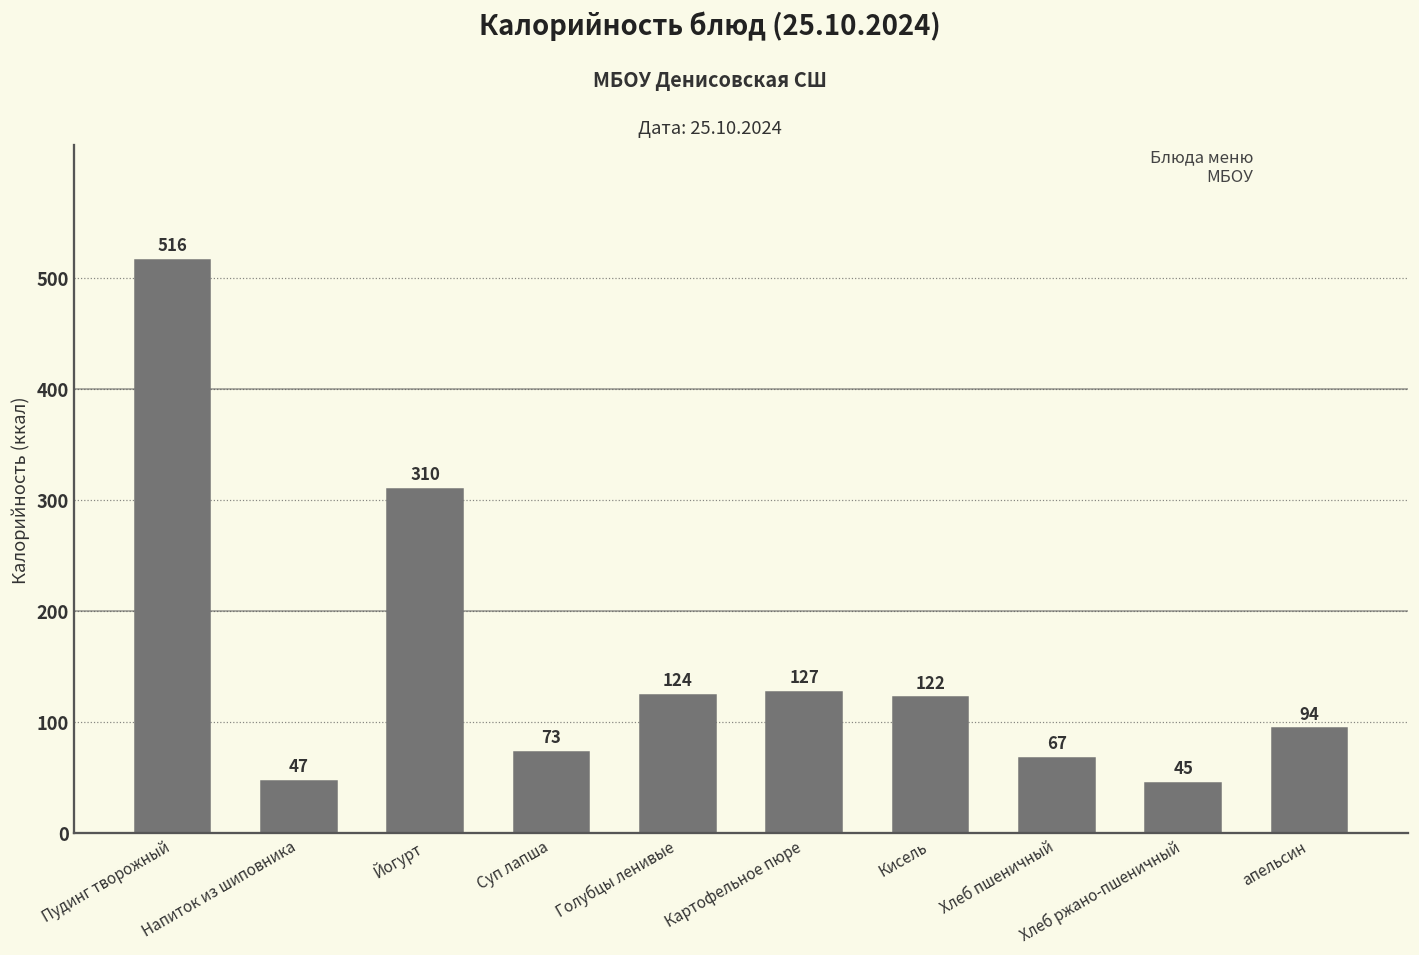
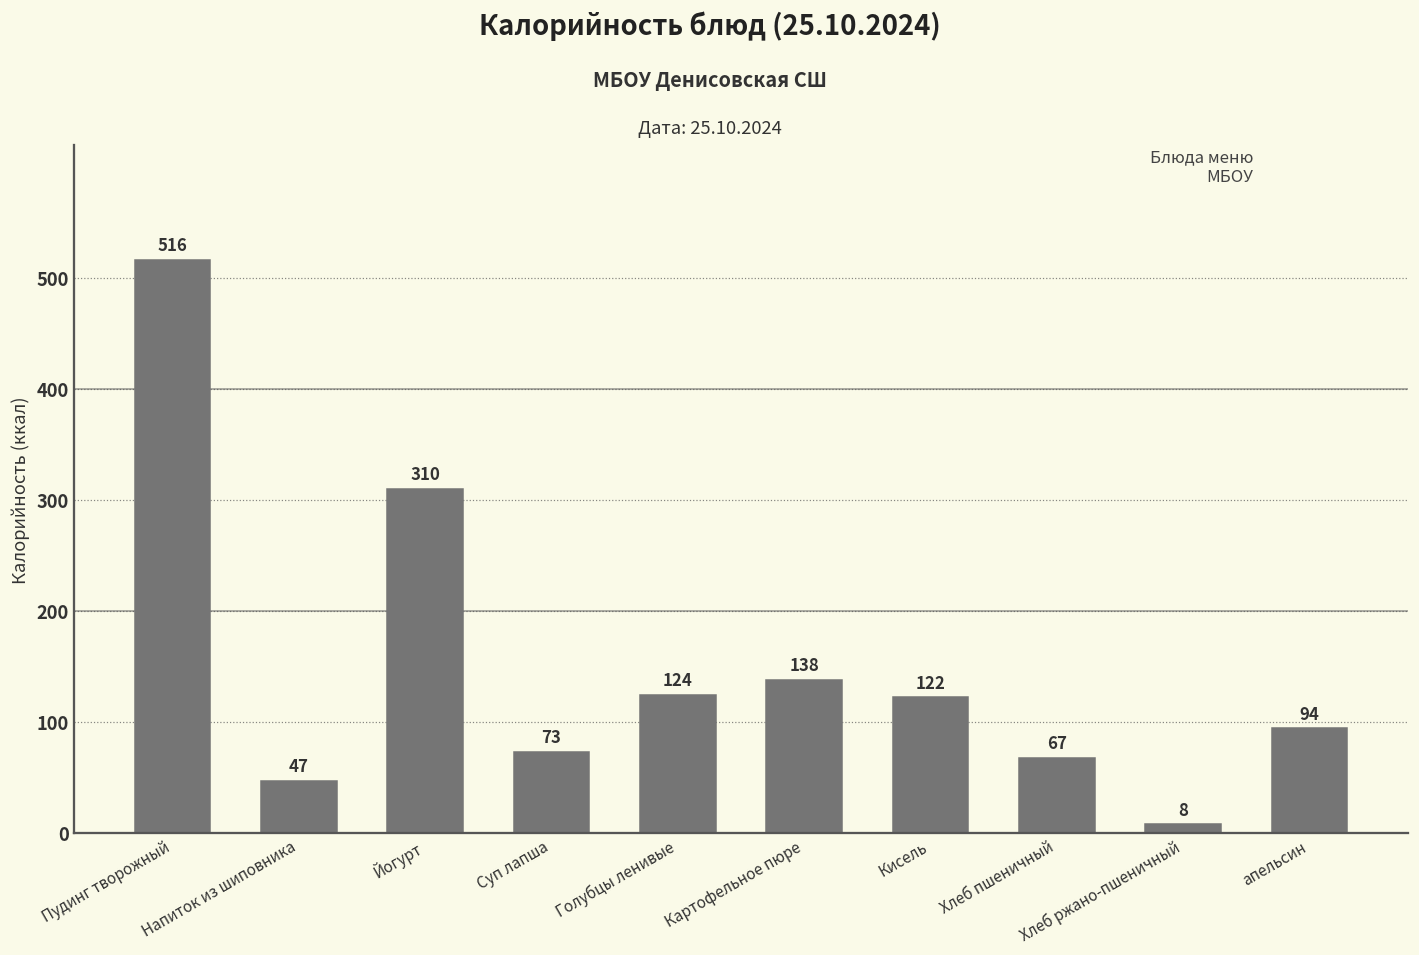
  {
    "Пудинг творожный": 516,
    "Напиток из шиповника": 47,
    "Йогурт": 310,
    "Суп лапша": 73,
    "Голубцы ленивые": 124,
-   "Картофельное пюре": 127,
+   "Картофельное пюре": 138,
    "Кисель": 122,
    "Хлеб пшеничный": 67,
-   "Хлеб ржано-пшеничный": 45,
+   "Хлеб ржано-пшеничный": 8,
    "апельсин": 94
  }
